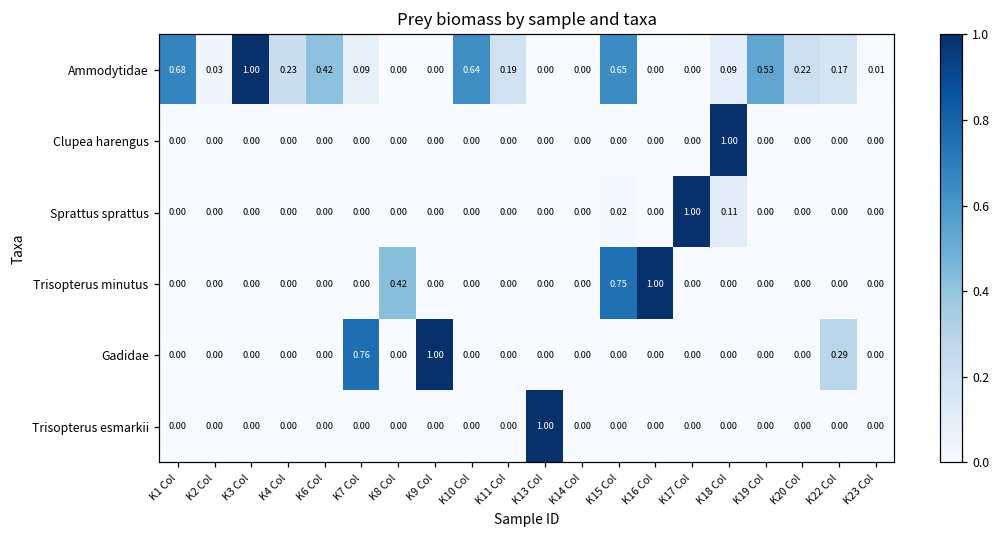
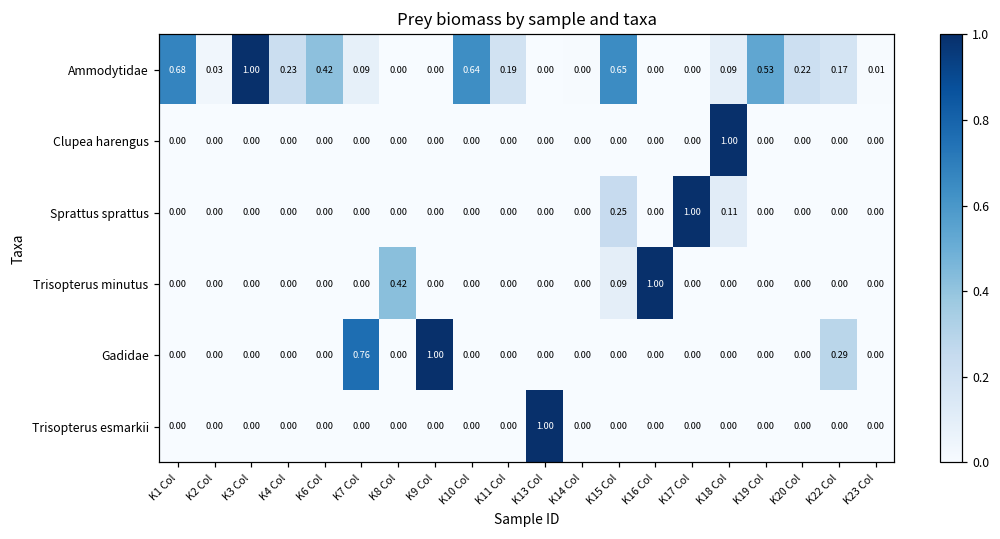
  {
    "Ammodytidae": {
      "K1 Col": 0.68,
      "K2 Col": 0.03,
      "K3 Col": 1.00,
      "K4 Col": 0.23,
      "K6 Col": 0.42,
      "K7 Col": 0.09,
      "K8 Col": 0.00,
      "K9 Col": 0.00,
      "K10 Col": 0.64,
      "K11 Col": 0.19,
      "K13 Col": 0.00,
      "K14 Col": 0.00,
      "K15 Col": 0.65,
      "K16 Col": 0.00,
      "K17 Col": 0.00,
      "K18 Col": 0.09,
      "K19 Col": 0.53,
      "K20 Col": 0.22,
      "K22 Col": 0.17,
      "K23 Col": 0.01
    },
    "Clupea harengus": {
      "K1 Col": 0.00,
      "K2 Col": 0.00,
      "K3 Col": 0.00,
      "K4 Col": 0.00,
      "K6 Col": 0.00,
      "K7 Col": 0.00,
      "K8 Col": 0.00,
      "K9 Col": 0.00,
      "K10 Col": 0.00,
      "K11 Col": 0.00,
      "K13 Col": 0.00,
      "K14 Col": 0.00,
      "K15 Col": 0.00,
      "K16 Col": 0.00,
      "K17 Col": 0.00,
      "K18 Col": 1.00,
      "K19 Col": 0.00,
      "K20 Col": 0.00,
      "K22 Col": 0.00,
      "K23 Col": 0.00
    },
    "Sprattus sprattus": {
      "K1 Col": 0.00,
      "K2 Col": 0.00,
      "K3 Col": 0.00,
      "K4 Col": 0.00,
      "K6 Col": 0.00,
      "K7 Col": 0.00,
      "K8 Col": 0.00,
      "K9 Col": 0.00,
      "K10 Col": 0.00,
      "K11 Col": 0.00,
      "K13 Col": 0.00,
      "K14 Col": 0.00,
-     "K15 Col": 0.02,
+     "K15 Col": 0.25,
      "K16 Col": 0.00,
      "K17 Col": 1.00,
      "K18 Col": 0.11,
      "K19 Col": 0.00,
      "K20 Col": 0.00,
      "K22 Col": 0.00,
      "K23 Col": 0.00
    },
    "Trisopterus minutus": {
      "K1 Col": 0.00,
      "K2 Col": 0.00,
      "K3 Col": 0.00,
      "K4 Col": 0.00,
      "K6 Col": 0.00,
      "K7 Col": 0.00,
      "K8 Col": 0.42,
      "K9 Col": 0.00,
      "K10 Col": 0.00,
      "K11 Col": 0.00,
      "K13 Col": 0.00,
      "K14 Col": 0.00,
-     "K15 Col": 0.75,
+     "K15 Col": 0.09,
      "K16 Col": 1.00,
      "K17 Col": 0.00,
      "K18 Col": 0.00,
      "K19 Col": 0.00,
      "K20 Col": 0.00,
      "K22 Col": 0.00,
      "K23 Col": 0.00
    },
    "Gadidae": {
      "K1 Col": 0.00,
      "K2 Col": 0.00,
      "K3 Col": 0.00,
      "K4 Col": 0.00,
      "K6 Col": 0.00,
      "K7 Col": 0.76,
      "K8 Col": 0.00,
      "K9 Col": 1.00,
      "K10 Col": 0.00,
      "K11 Col": 0.00,
      "K13 Col": 0.00,
      "K14 Col": 0.00,
      "K15 Col": 0.00,
      "K16 Col": 0.00,
      "K17 Col": 0.00,
      "K18 Col": 0.00,
      "K19 Col": 0.00,
      "K20 Col": 0.00,
      "K22 Col": 0.29,
      "K23 Col": 0.00
    },
    "Trisopterus esmarkii": {
      "K1 Col": 0.00,
      "K2 Col": 0.00,
      "K3 Col": 0.00,
      "K4 Col": 0.00,
      "K6 Col": 0.00,
      "K7 Col": 0.00,
      "K8 Col": 0.00,
      "K9 Col": 0.00,
      "K10 Col": 0.00,
      "K11 Col": 0.00,
      "K13 Col": 1.00,
      "K14 Col": 0.00,
      "K15 Col": 0.00,
      "K16 Col": 0.00,
      "K17 Col": 0.00,
      "K18 Col": 0.00,
      "K19 Col": 0.00,
      "K20 Col": 0.00,
      "K22 Col": 0.00,
      "K23 Col": 0.00
    }
  }
